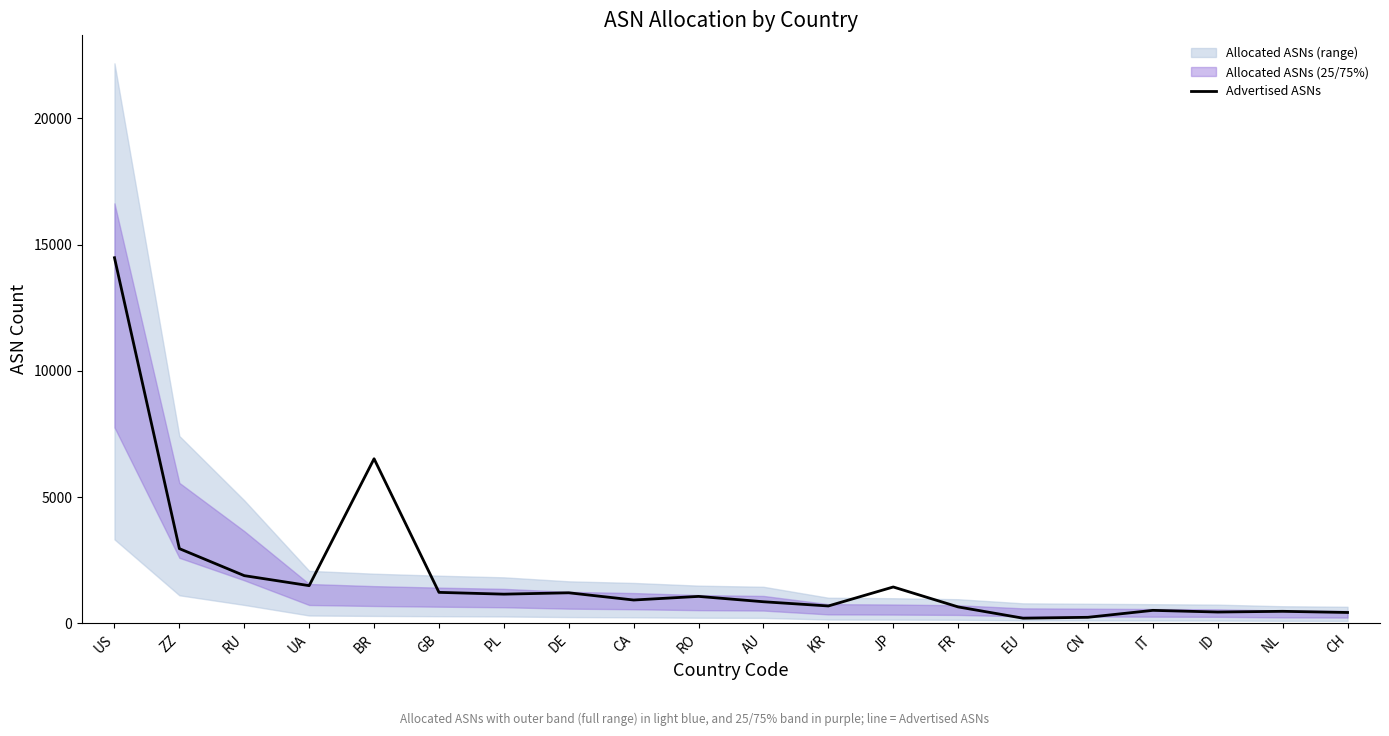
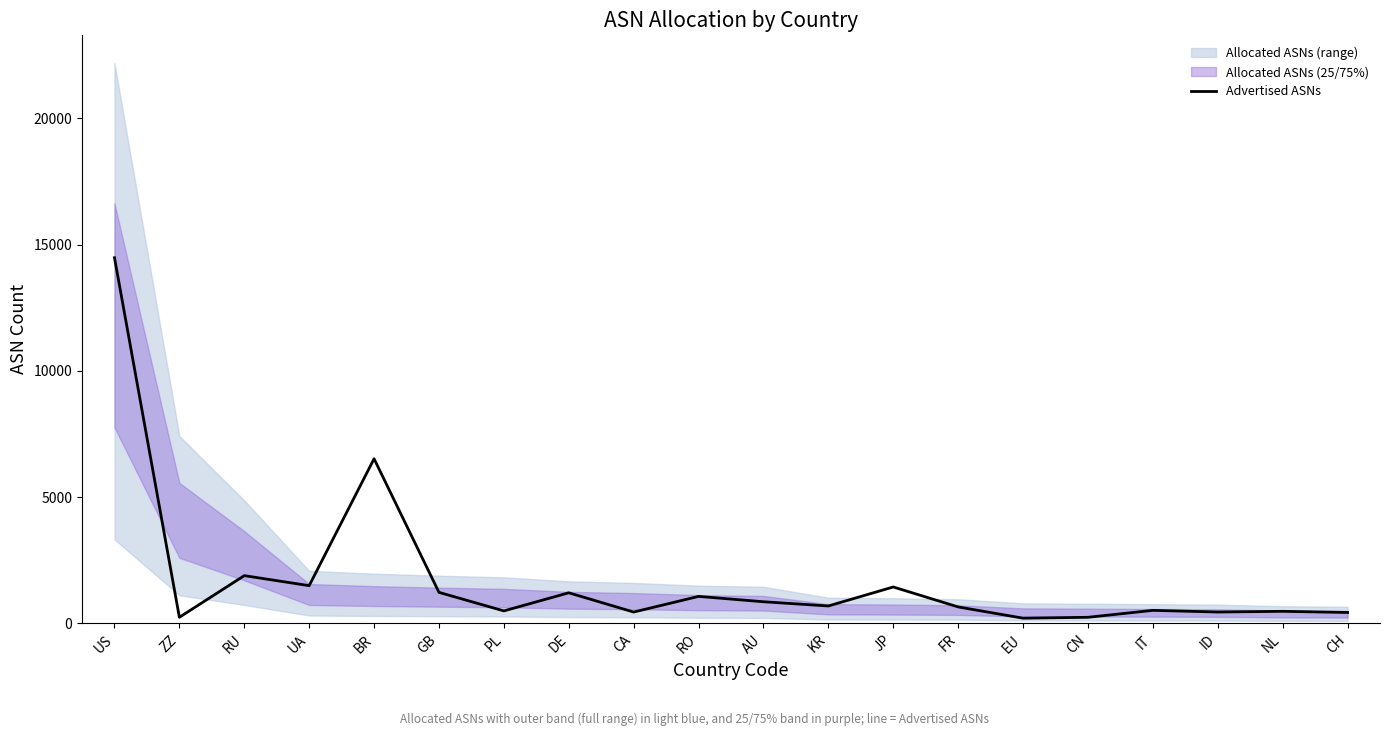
  {
    "Advertised ASNs": {
      "US": 14500,
-     "ZZ": 3000,
+     "ZZ": 200,
      "RU": 1900,
      "BR": 6500,
      "GB": 1200,
-     "PL": 1200,
-     "CA": 900,
+     "PL": 500,
+     "CA": 400,
      "AU": 900,
      "JP": 1400,
      "EU": 200,
      "CN": 200,
      "ID": 500
    }
  }
